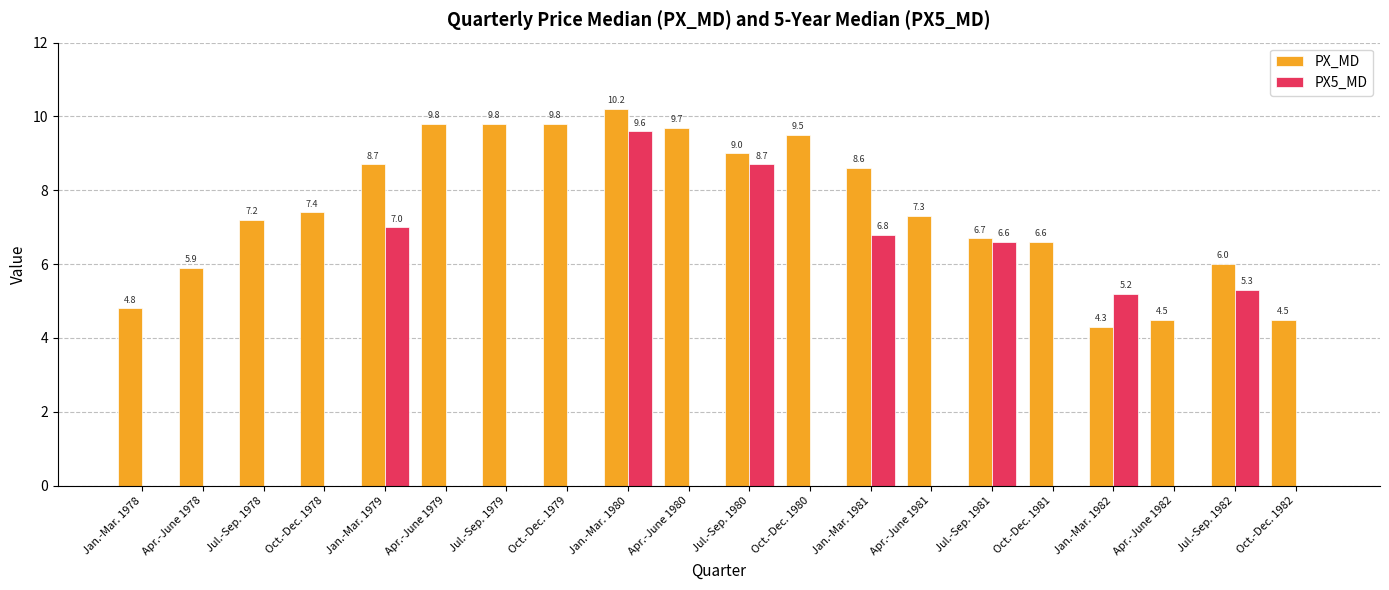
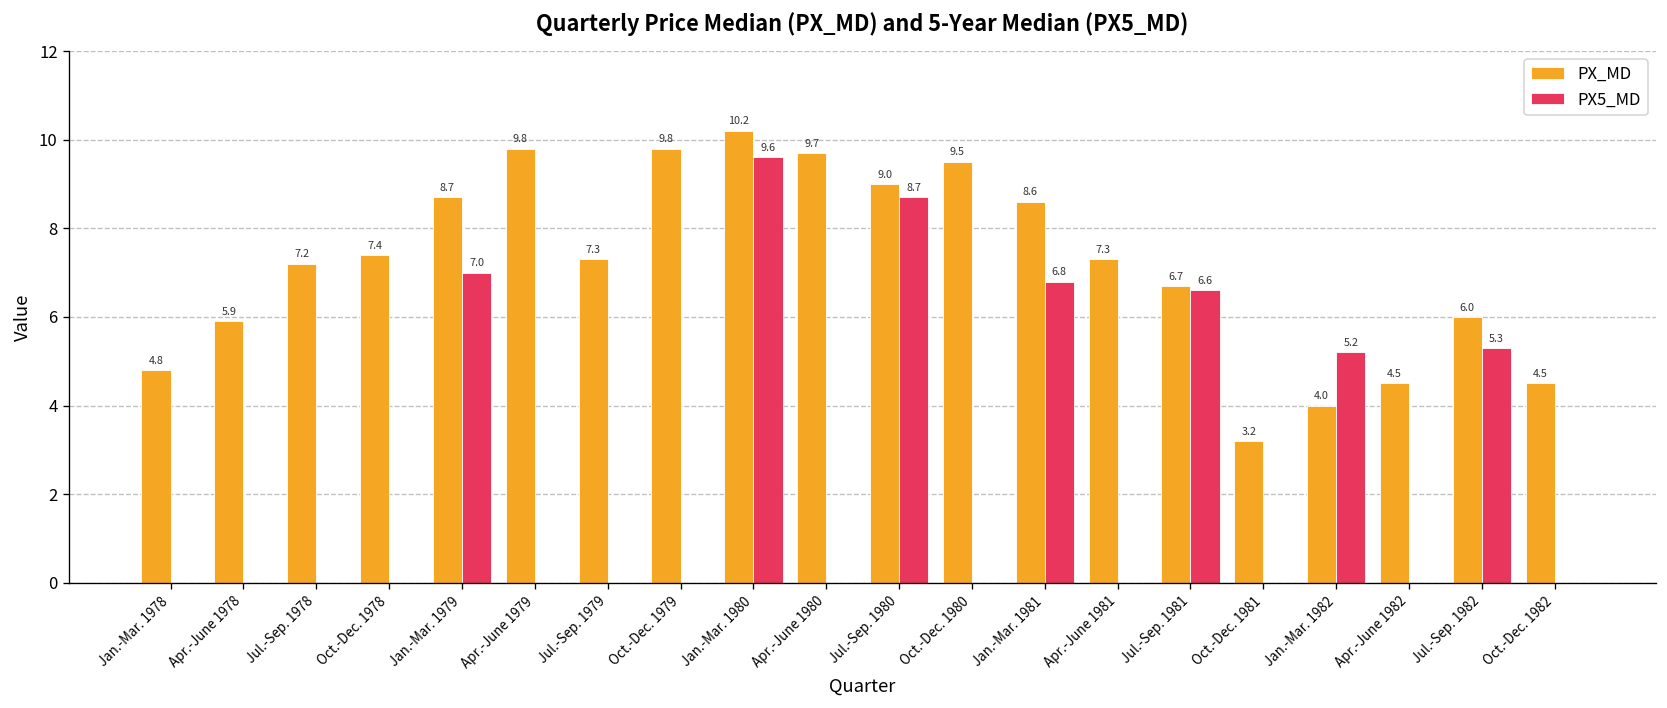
  {
    "PX_MD": {
      "Jan.-Mar. 1978": 4.8,
      "Apr.-June 1978": 5.9,
      "Jul.-Sep. 1978": 7.2,
      "Oct.-Dec. 1978": 7.4,
      "Jan.-Mar. 1979": 8.7,
      "Apr.-June 1979": 9.8,
-     "Jul.-Sep. 1979": 9.8,
+     "Jul.-Sep. 1979": 7.3,
      "Oct.-Dec. 1979": 9.8,
      "Jan.-Mar. 1980": 10.2,
      "Apr.-June 1980": 9.7,
      "Jul.-Sep. 1980": 9.0,
      "Oct.-Dec. 1980": 9.5,
      "Jan.-Mar. 1981": 8.6,
      "Apr.-June 1981": 7.3,
      "Jul.-Sep. 1981": 6.7,
-     "Oct.-Dec. 1981": 6.6,
-     "Jan.-Mar. 1982": 4.3,
+     "Oct.-Dec. 1981": 3.2,
+     "Jan.-Mar. 1982": 4.0,
      "Apr.-June 1982": 4.5,
      "Jul.-Sep. 1982": 6.0,
      "Oct.-Dec. 1982": 4.5
    },
    "PX5_MD": {
      "Jan.-Mar. 1979": 7.0,
      "Jan.-Mar. 1980": 9.6,
      "Jul.-Sep. 1980": 8.7,
      "Jan.-Mar. 1981": 6.8,
      "Jul.-Sep. 1981": 6.6,
      "Jan.-Mar. 1982": 5.2,
      "Jul.-Sep. 1982": 5.3
    }
  }
